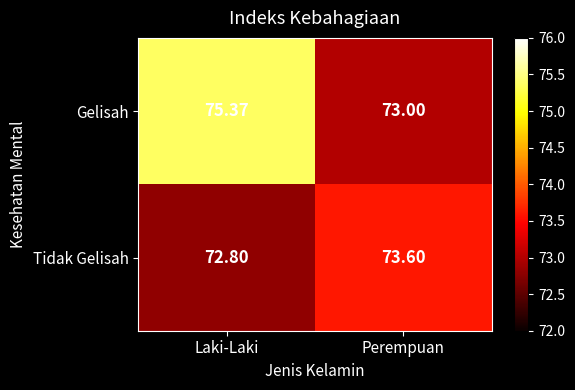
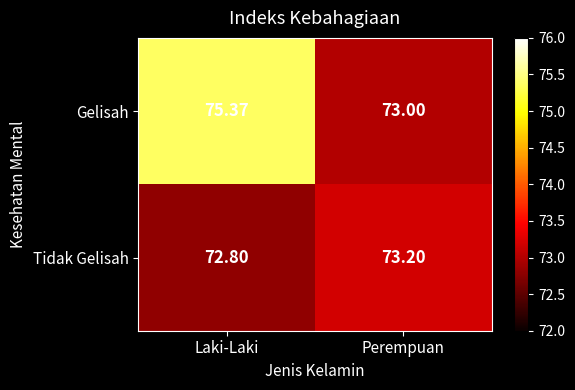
  {
    "Gelisah": {
      "Laki-Laki": 75.37,
      "Perempuan": 73.00
    },
    "Tidak Gelisah": {
      "Laki-Laki": 72.80,
-     "Perempuan": 73.60
+     "Perempuan": 73.20
    }
  }
